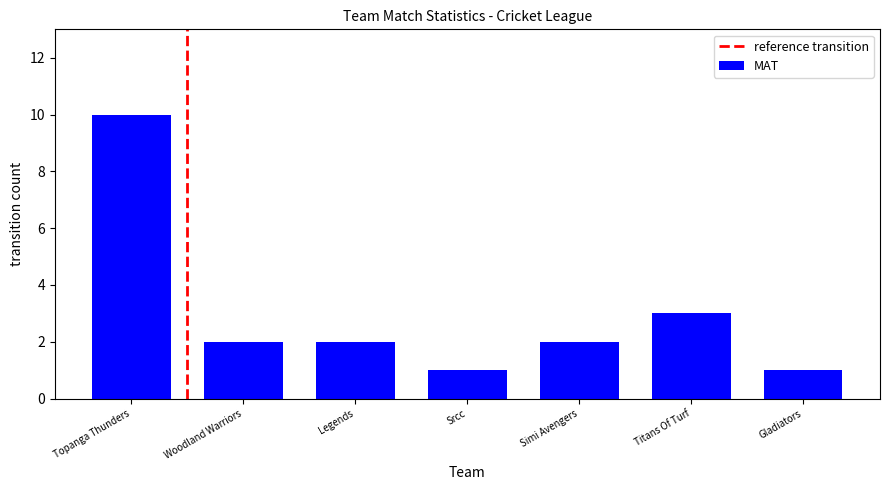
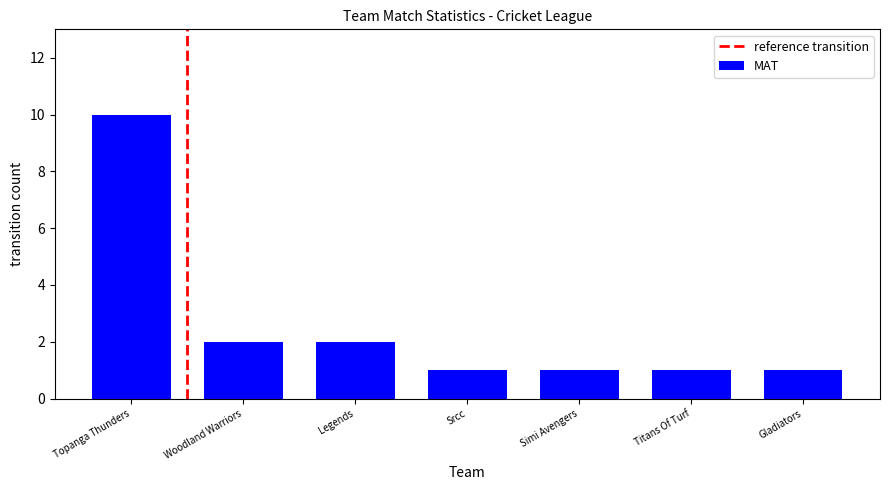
  {
    "Topanga Thunders": 10,
    "Woodland Warriors": 2,
    "Legends": 2,
    "Srcc": 1,
-   "Simi Avengers": 2,
-   "Titans Of Turf": 3,
+   "Simi Avengers": 1,
+   "Titans Of Turf": 1,
    "Gladiators": 1
  }
